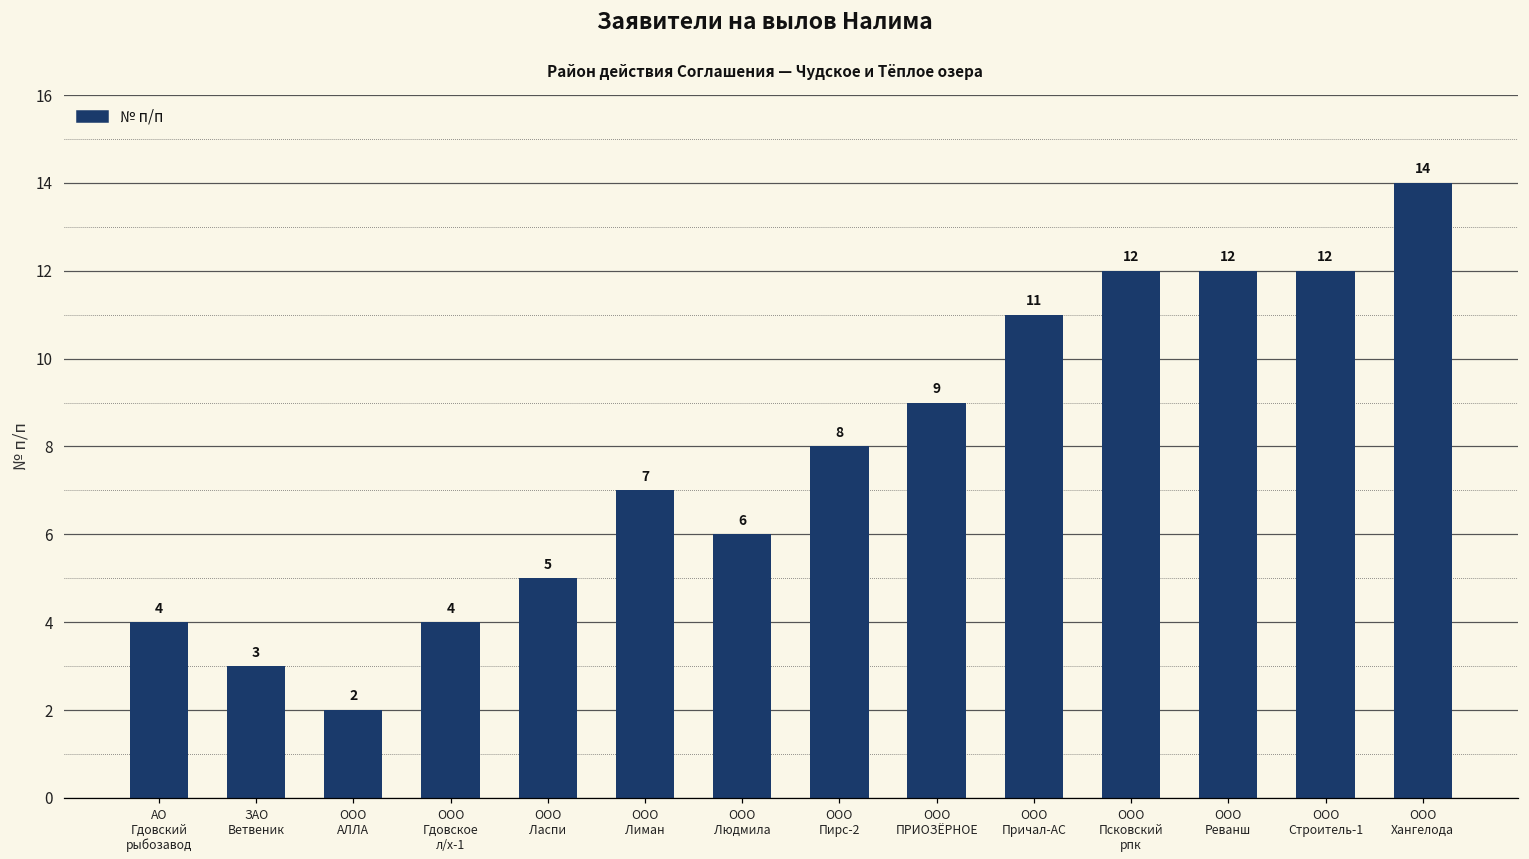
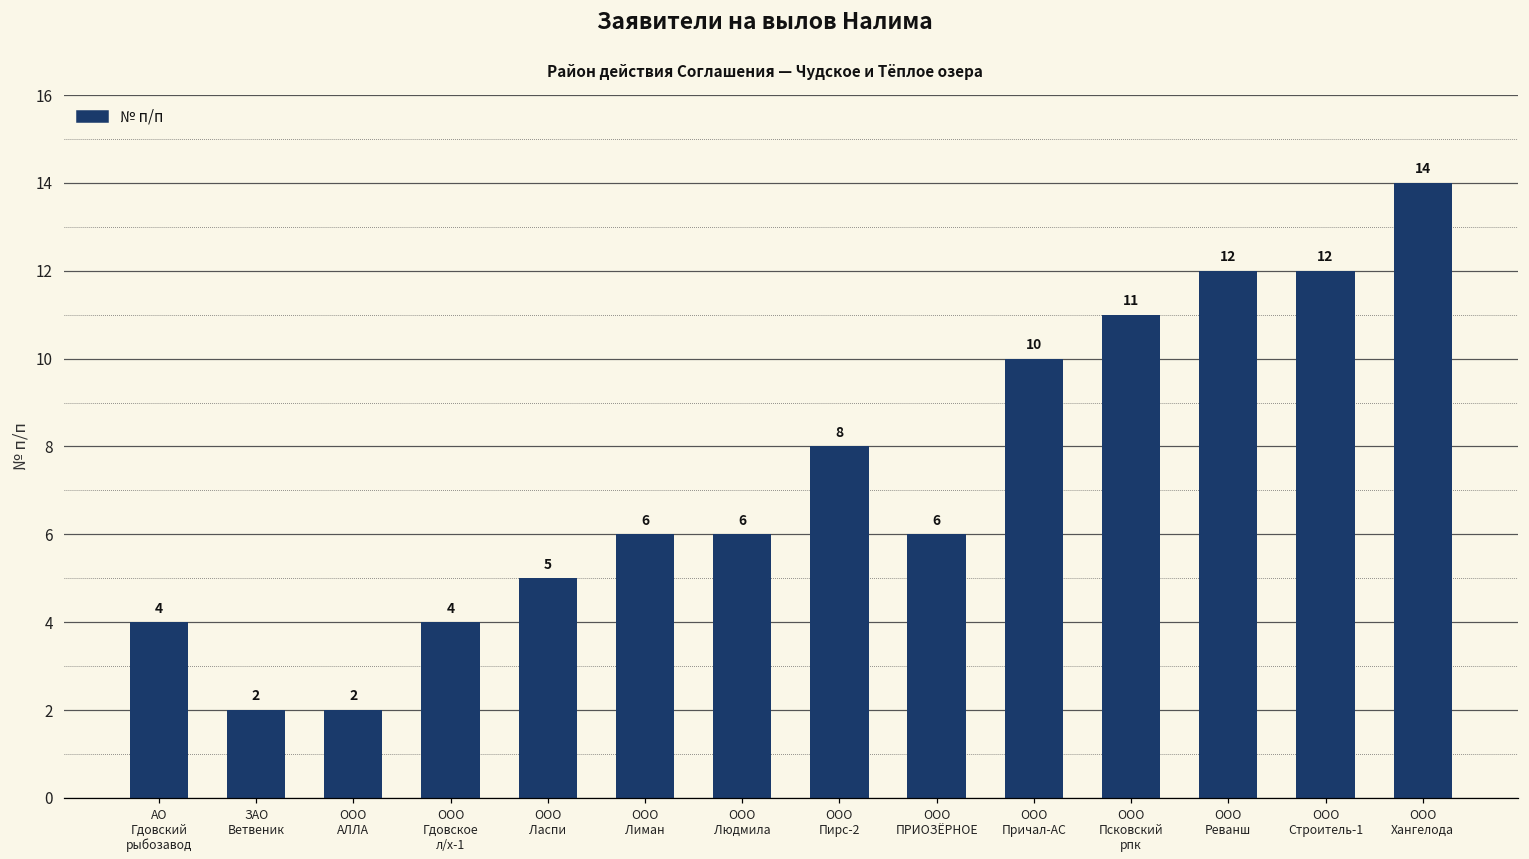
  {
    "АО Гдовский рыбозавод": 4,
-   "ЗАО Ветвеник": 3,
+   "ЗАО Ветвеник": 2,
    "ООО АЛЛА": 2,
    "ООО Гдовское л/х-1": 4,
    "ООО Ласпи": 5,
-   "ООО Лиман": 7,
+   "ООО Лиман": 6,
    "ООО Людмила": 6,
    "ООО Пирс-2": 8,
-   "ООО ПРИОЗЁРНОЕ": 9,
-   "ООО Причал-АС": 11,
-   "ООО Псковский рпк": 12,
+   "ООО ПРИОЗЁРНОЕ": 6,
+   "ООО Причал-АС": 10,
+   "ООО Псковский рпк": 11,
    "ООО Реванш": 12,
    "ООО Строитель-1": 12,
    "ООО Хангелода": 14
  }
